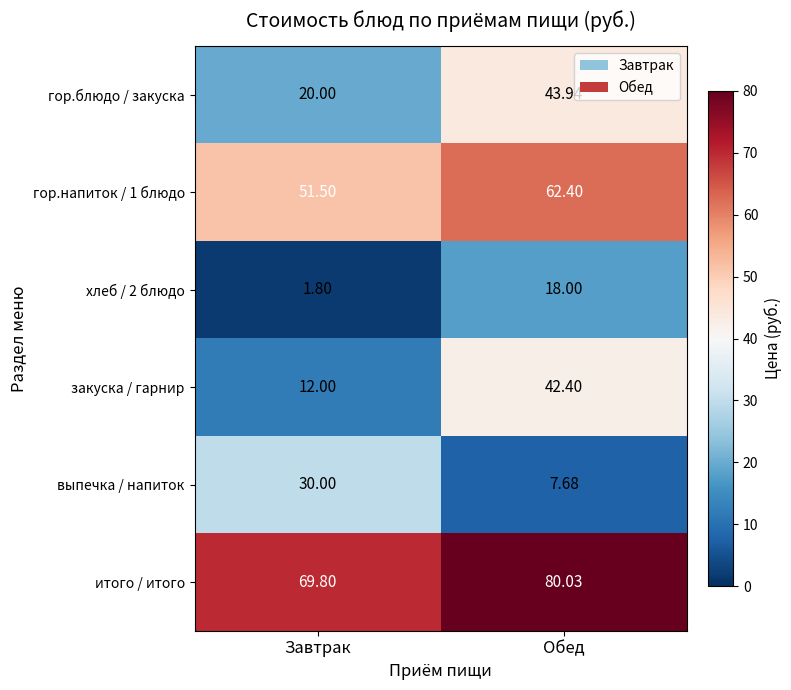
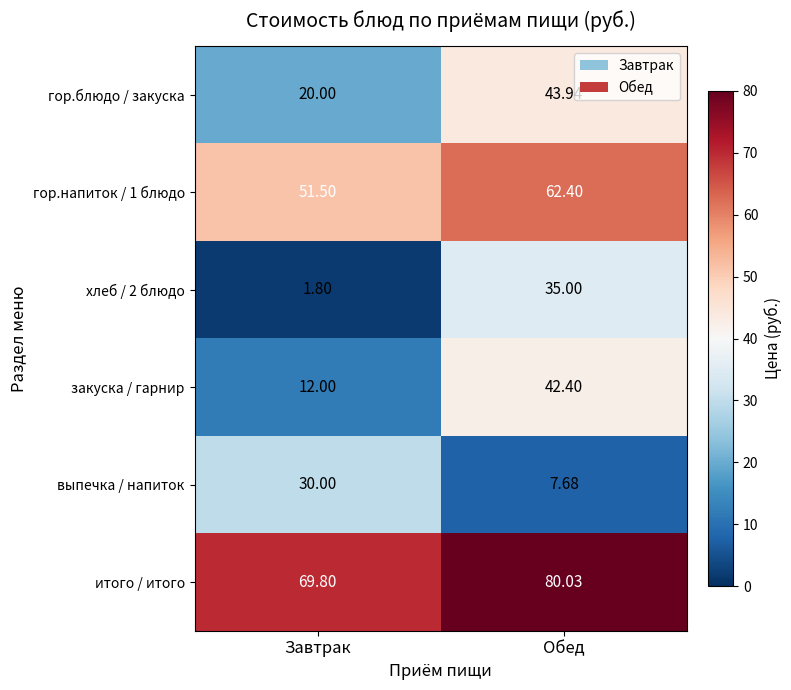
  {
    "гор.блюдо / закуска": {
      "Завтрак": 20.00
    },
    "гор.напиток / 1 блюдо": {
      "Завтрак": 51.50,
      "Обед": 62.40
    },
    "хлеб / 2 блюдо": {
      "Завтрак": 1.80,
-     "Обед": 18.00
+     "Обед": 35.00
    },
    "закуска / гарнир": {
      "Завтрак": 12.00,
      "Обед": 42.40
    },
    "выпечка / напиток": {
      "Завтрак": 30.00,
      "Обед": 7.68
    },
    "итого / итого": {
      "Завтрак": 69.80,
      "Обед": 80.03
    }
  }
